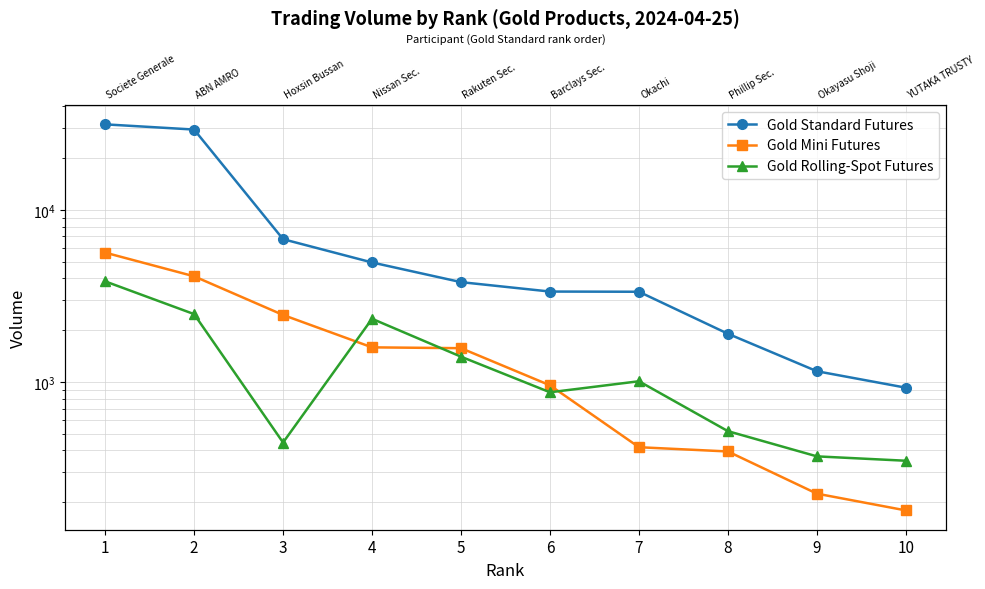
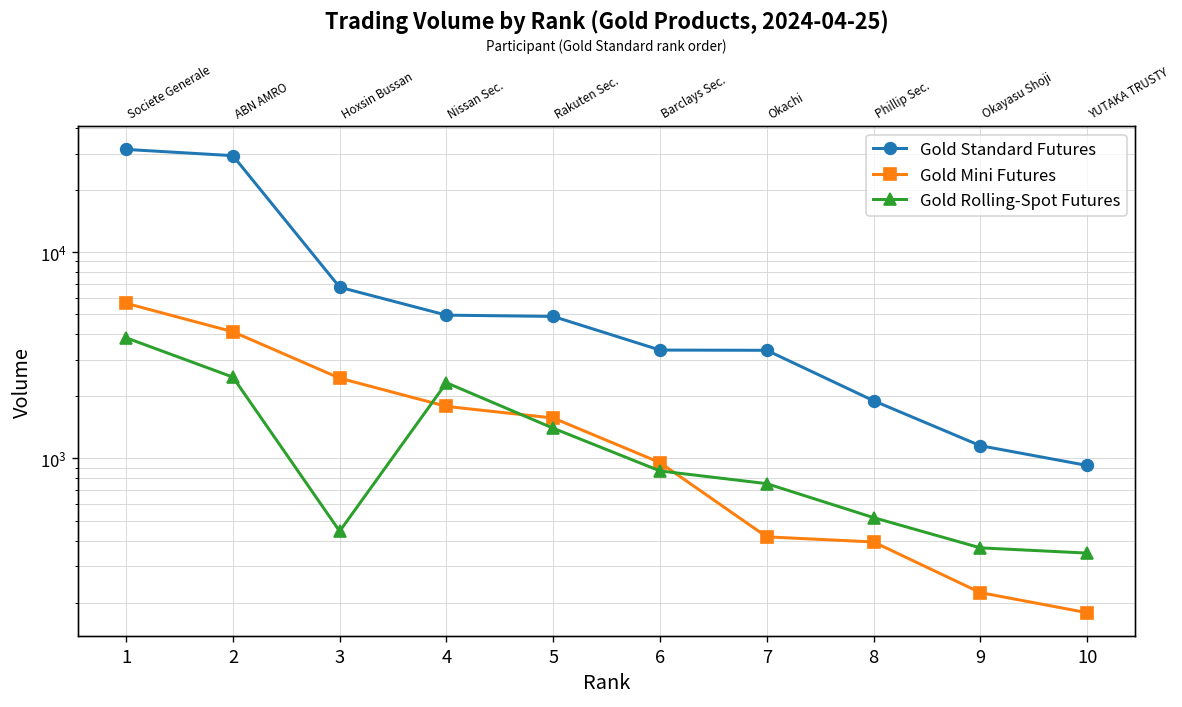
  {
    "Gold Standard Futures": {
      "1": 31000,
      "2": 29000,
      "3": 6800,
      "4": 4900,
-     "5": 3800,
+     "5": 4900,
      "6": 3400,
      "7": 3300,
      "8": 1900,
      "9": 1200,
      "10": 900
    },
    "Gold Mini Futures": {
      "1": 5600,
      "2": 4100,
      "3": 2400,
-     "4": 1600,
+     "4": 1800,
      "5": 1600,
      "6": 1000,
      "7": 420,
      "8": 390,
      "9": 220,
      "10": 180
    },
    "Gold Rolling-Spot Futures": {
      "1": 3800,
      "2": 2500,
      "3": 440,
      "4": 2300,
      "5": 1400,
      "6": 900,
-     "7": 1000,
+     "7": 800,
      "8": 520,
      "9": 370,
      "10": 350
    }
  }
